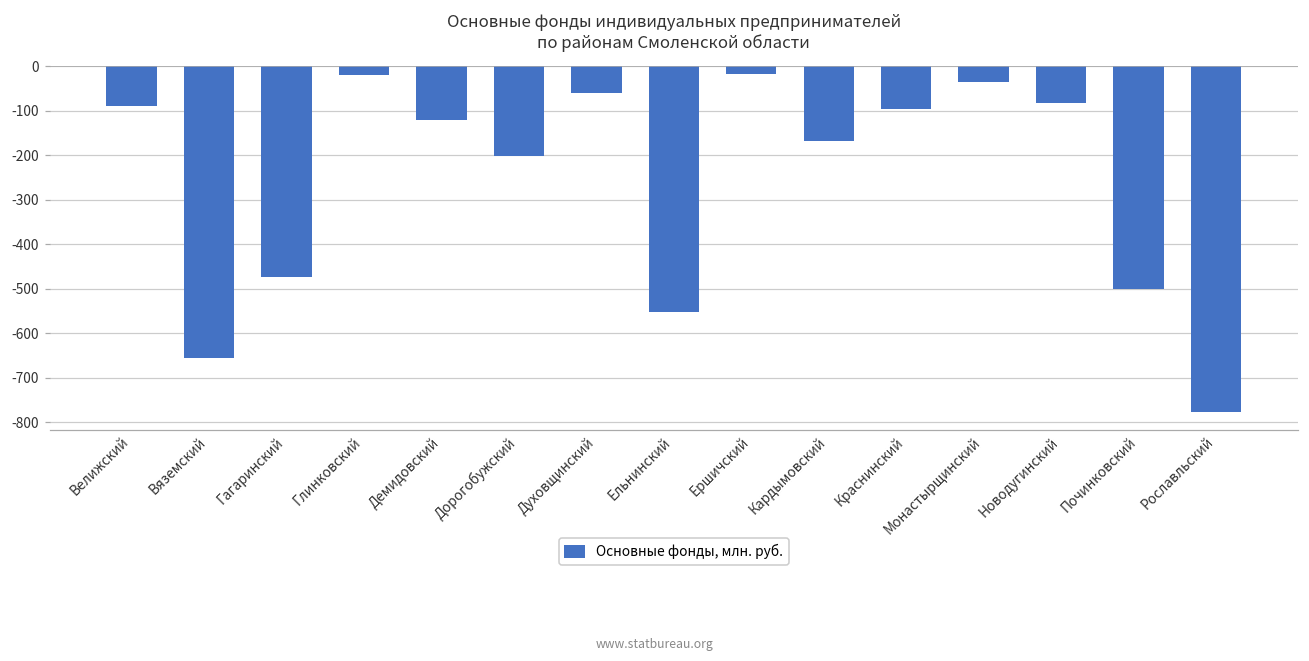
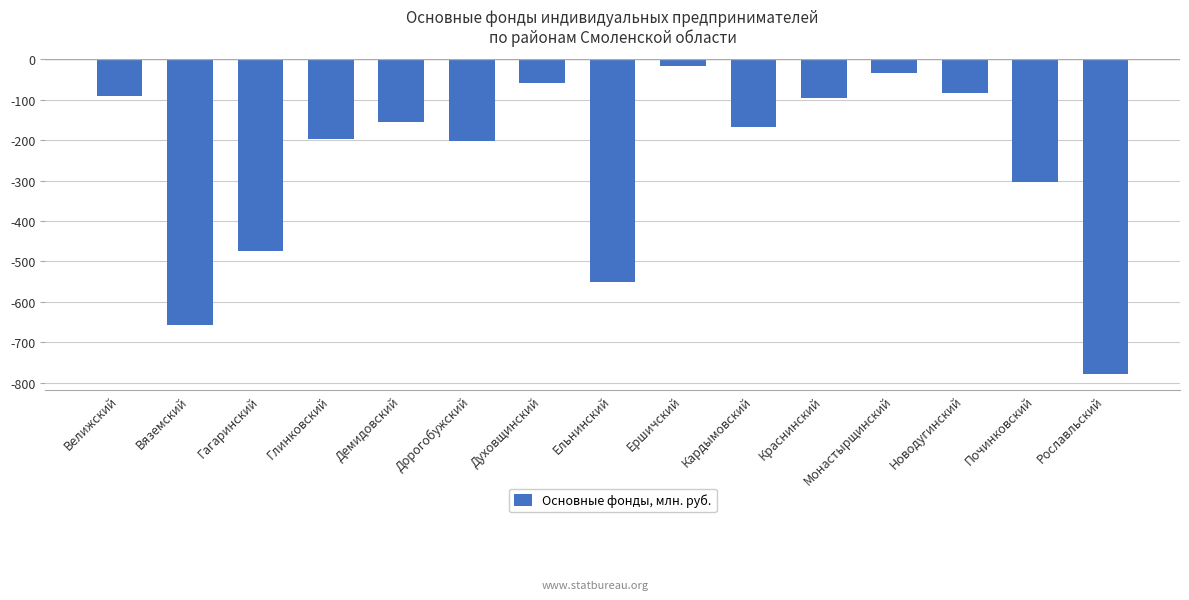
  {
    "Велижский": -90,
    "Вяземский": -660,
    "Гагаринский": -470,
-   "Глинковский": -20,
-   "Демидовский": -120,
+   "Глинковский": -200,
+   "Демидовский": -160,
    "Дорогобужский": -200,
    "Духовщинский": -60,
    "Ельнинский": -550,
    "Ершичский": -20,
    "Кардымовский": -170,
    "Краснинский": -100,
    "Монастырщинский": -40,
    "Новодугинский": -80,
-   "Починковский": -500,
+   "Починковский": -300,
    "Рославльский": -780
  }
